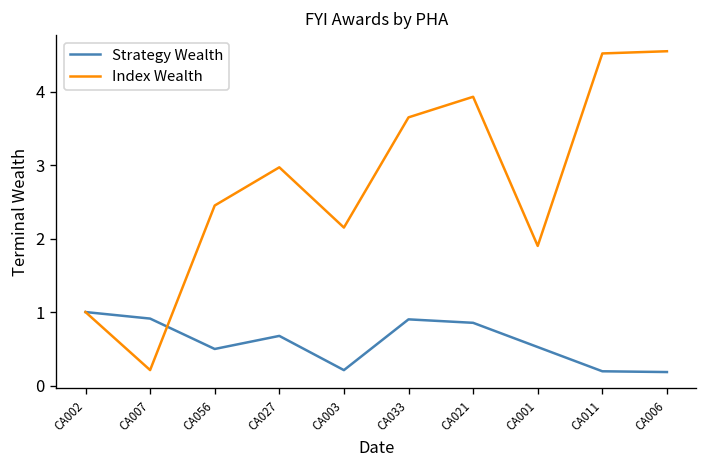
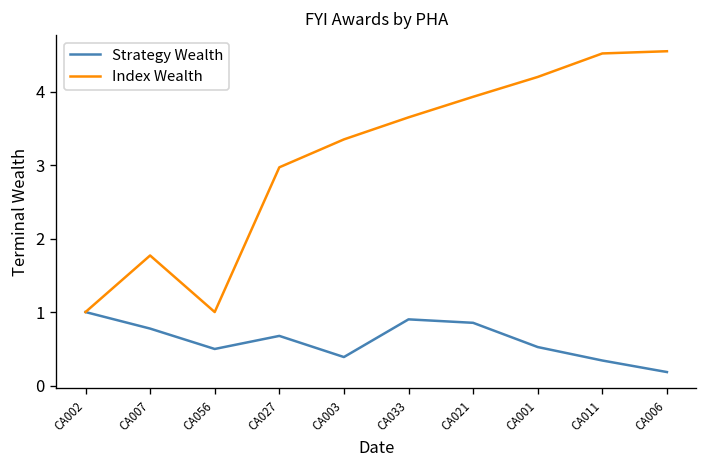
  {
    "Strategy Wealth": {
-     "CA007": 0.9,
+     "CA007": 0.8,
      "CA056": 0.5,
      "CA027": 0.7,
-     "CA003": 0.2,
+     "CA003": 0.4,
      "CA033": 0.9,
      "CA021": 0.9,
      "CA001": 0.5,
-     "CA011": 0.2,
+     "CA011": 0.3,
      "CA006": 0.2
    },
    "Index Wealth": {
-     "CA007": 0.2,
-     "CA056": 2.5,
+     "CA007": 1.8,
+     "CA056": 1.0,
      "CA027": 3.0,
-     "CA003": 2.2,
+     "CA003": 3.4,
      "CA033": 3.7,
      "CA021": 3.9,
-     "CA001": 1.9,
+     "CA001": 4.2,
      "CA011": 4.5,
      "CA006": 4.6
    }
  }
